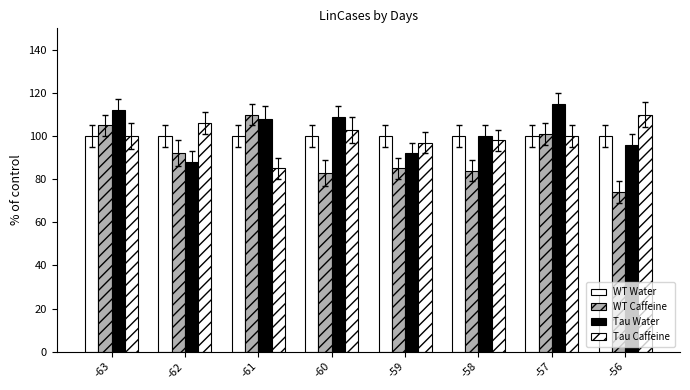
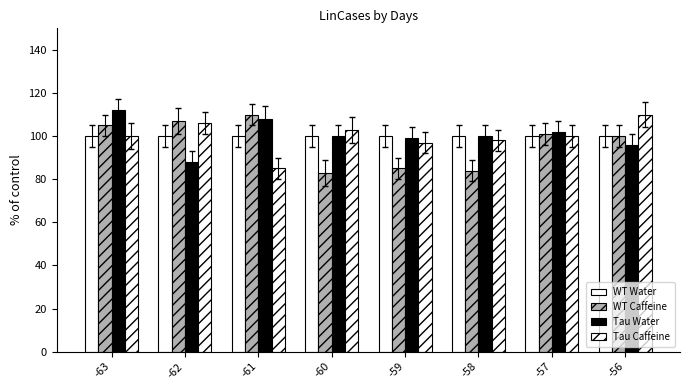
  {
    "WT Caffeine": {
      "-63": 105,
-     "-62": 92,
+     "-62": 107,
      "-61": 110,
      "-60": 83,
      "-59": 85,
      "-58": 84,
      "-57": 101,
-     "-56": 74
+     "-56": 100
    },
    "Tau Water": {
      "-63": 112,
      "-62": 88,
      "-61": 108,
-     "-60": 109,
-     "-59": 92,
+     "-60": 100,
+     "-59": 99,
      "-58": 100,
-     "-57": 115,
+     "-57": 102,
      "-56": 96
    }
  }
